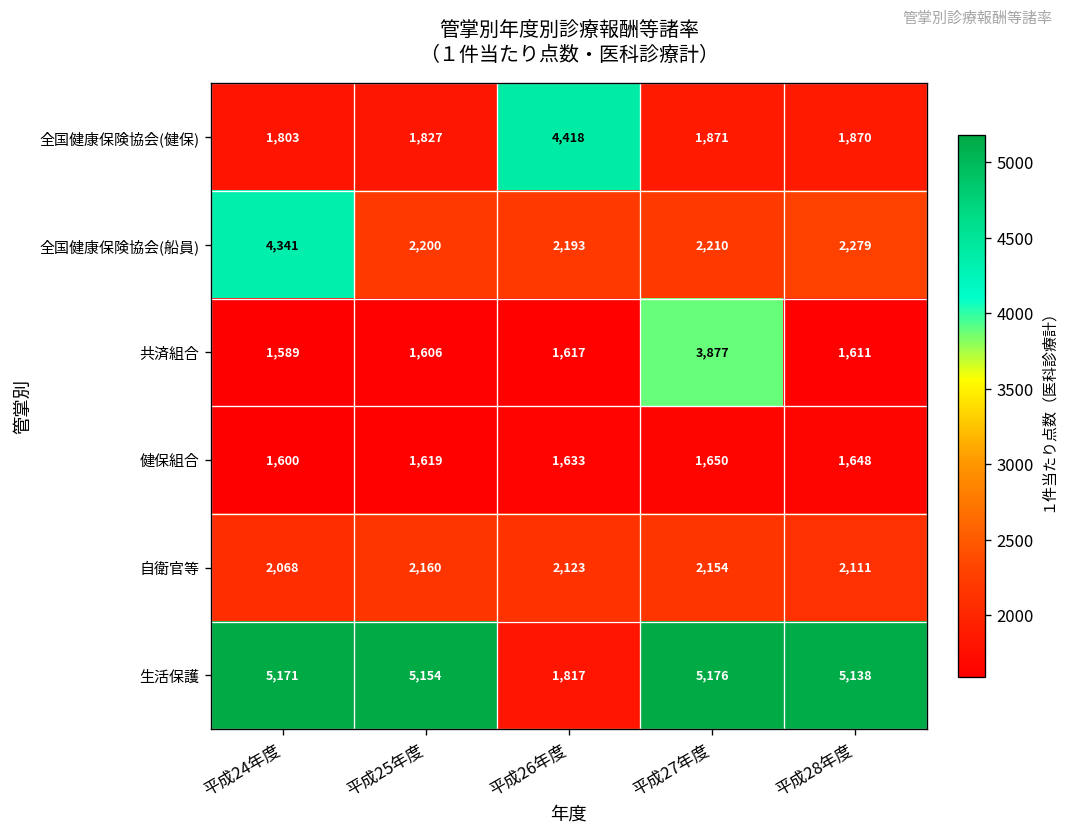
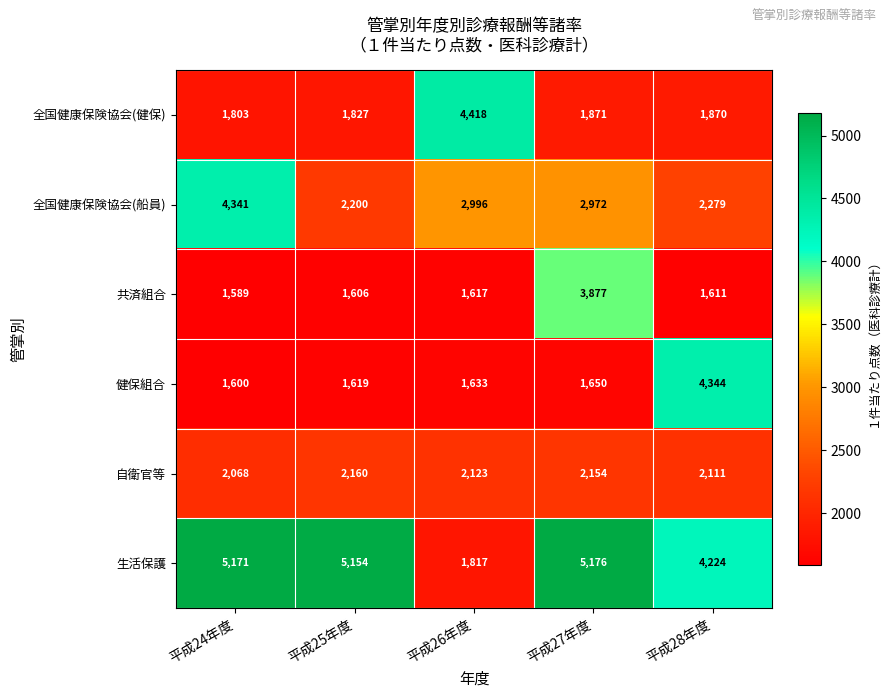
  {
    "全国健康保険協会(健保)": {
      "平成24年度": "1,803",
      "平成25年度": "1,827",
      "平成26年度": "4,418",
      "平成27年度": "1,871",
      "平成28年度": "1,870"
    },
    "全国健康保険協会(船員)": {
      "平成24年度": "4,341",
      "平成25年度": "2,200",
-     "平成26年度": "2,193",
-     "平成27年度": "2,210",
+     "平成26年度": "2,996",
+     "平成27年度": "2,972",
      "平成28年度": "2,279"
    },
    "共済組合": {
      "平成24年度": "1,589",
      "平成25年度": "1,606",
      "平成26年度": "1,617",
      "平成27年度": "3,877",
      "平成28年度": "1,611"
    },
    "健保組合": {
      "平成24年度": "1,600",
      "平成25年度": "1,619",
      "平成26年度": "1,633",
      "平成27年度": "1,650",
-     "平成28年度": "1,648"
+     "平成28年度": "4,344"
    },
    "自衛官等": {
      "平成24年度": "2,068",
      "平成25年度": "2,160",
      "平成26年度": "2,123",
      "平成27年度": "2,154",
      "平成28年度": "2,111"
    },
    "生活保護": {
      "平成24年度": "5,171",
      "平成25年度": "5,154",
      "平成26年度": "1,817",
      "平成27年度": "5,176",
-     "平成28年度": "5,138"
+     "平成28年度": "4,224"
    }
  }
